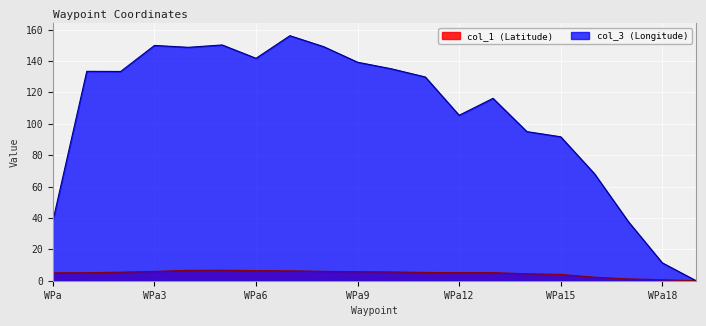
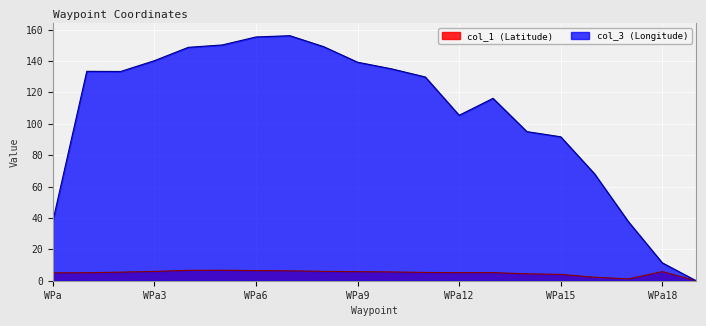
  {
    "col_1 (Latitude)": {
      "WPa": 5,
      "WPa3": 6,
      "WPa6": 6,
      "WPa9": 6,
      "WPa12": 5,
      "WPa15": 4,
-     "WPa18": 1
+     "WPa18": 6
    },
    "col_3 (Longitude)": {
      "WPa": 38,
-     "WPa3": 150,
-     "WPa6": 142,
+     "WPa3": 140,
+     "WPa6": 155,
      "WPa9": 139,
      "WPa12": 105,
      "WPa15": 92,
      "WPa18": 11
    }
  }
